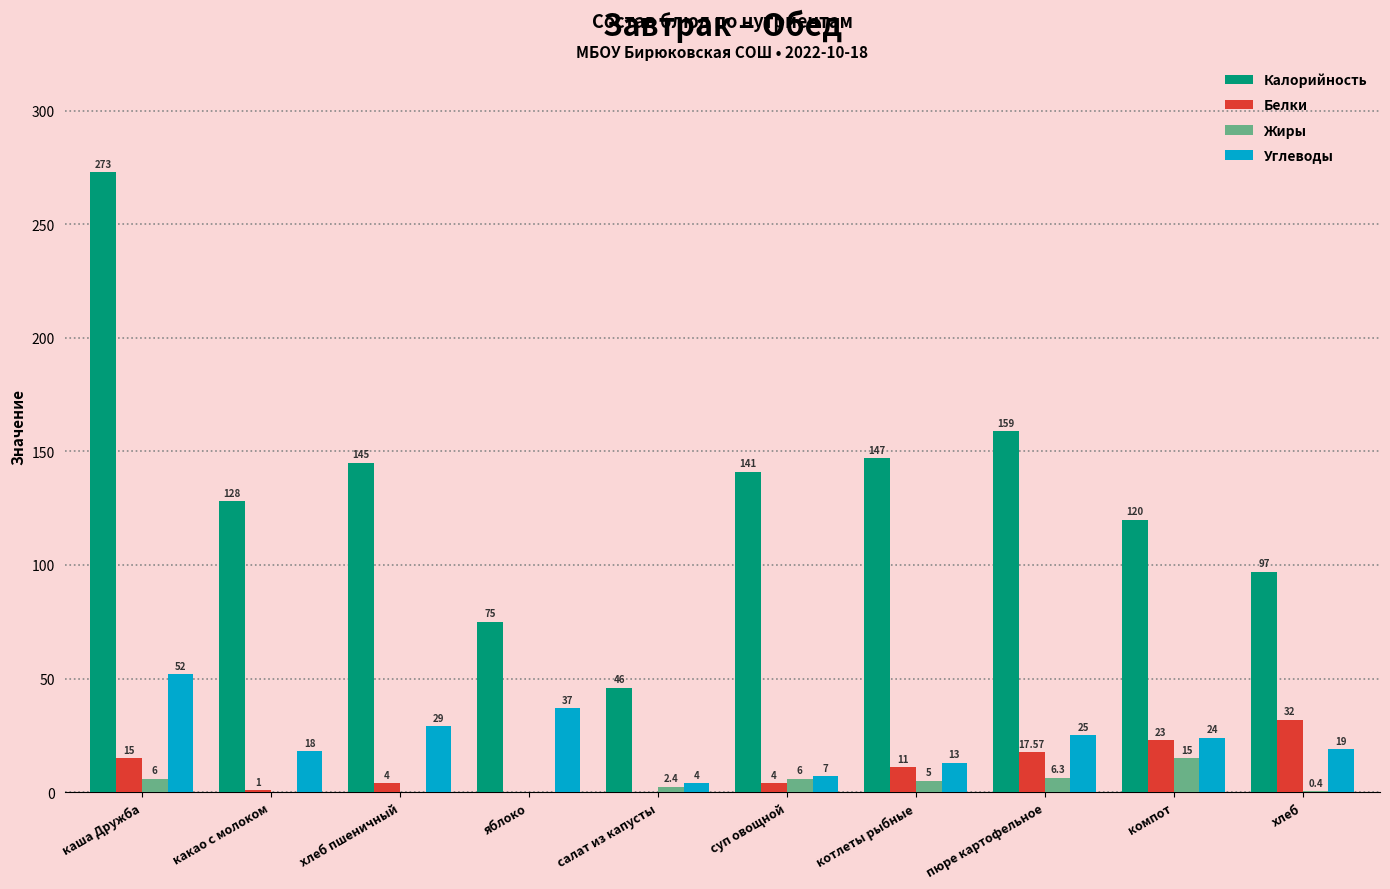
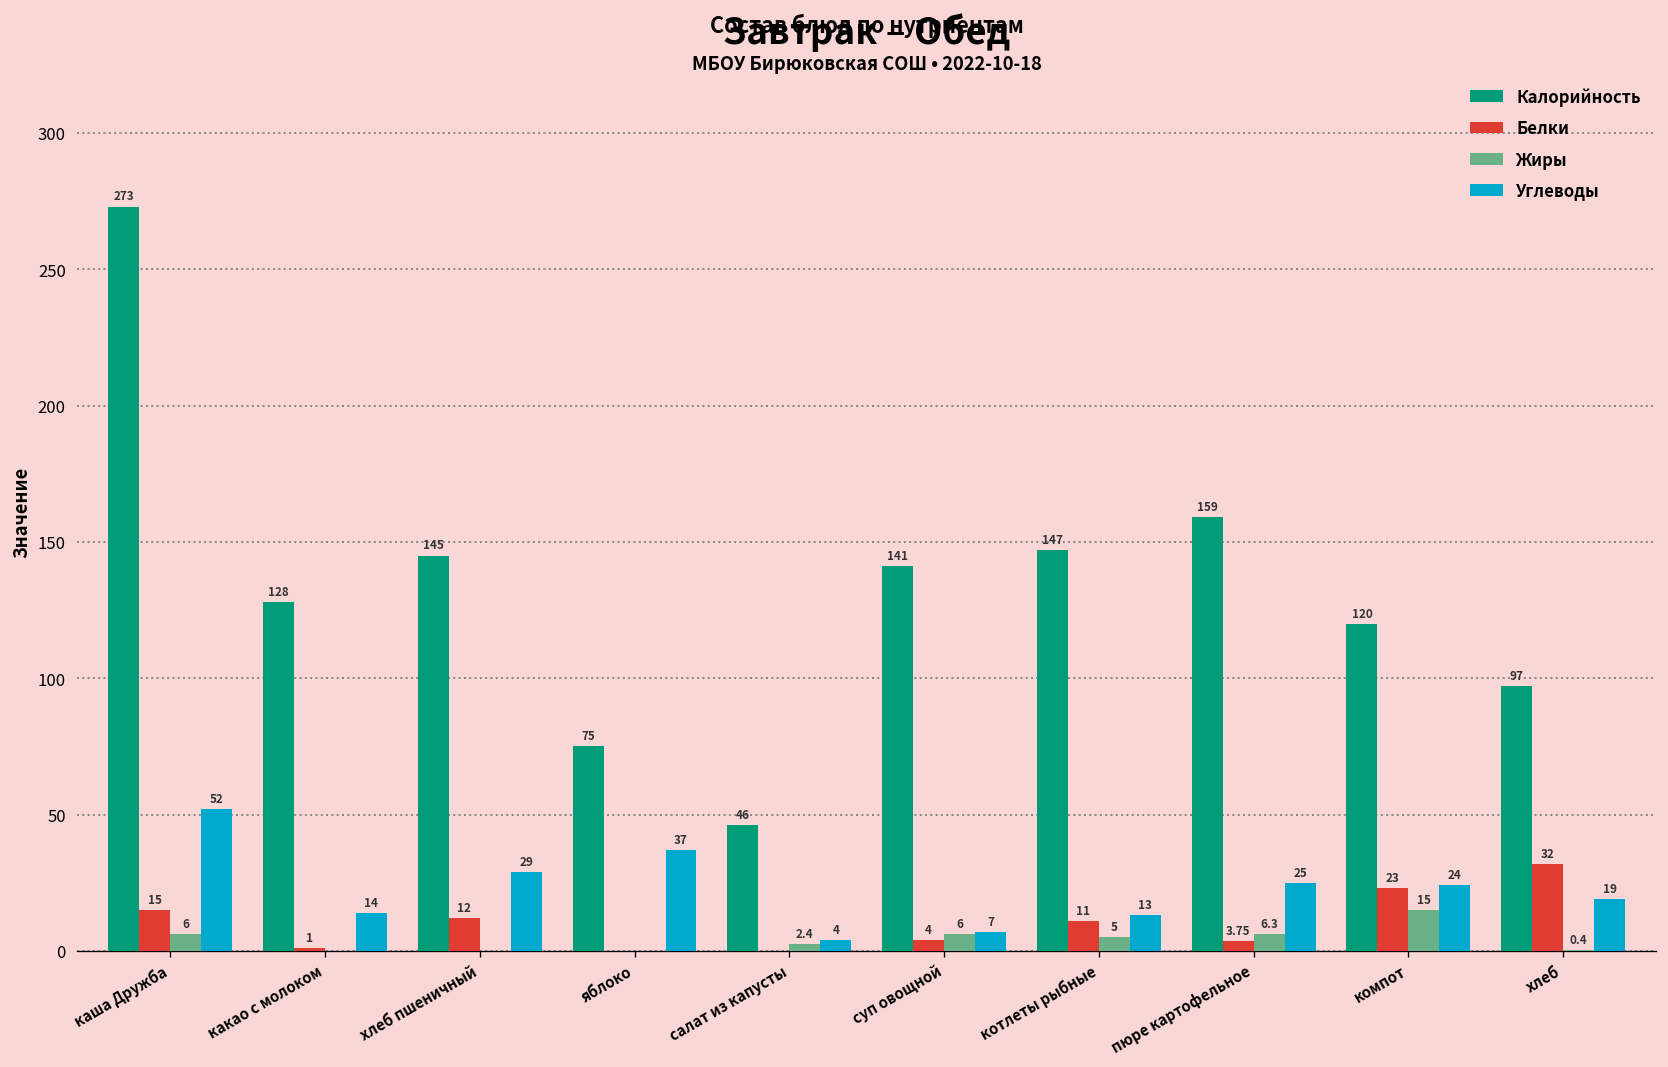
  {
    "Калорийность": {
      "каша Дружба": 273,
      "какао с молоком": 128,
      "хлеб пшеничный": 145,
      "яблоко": 75,
      "салат из капусты": 46,
      "суп овощной": 141,
      "котлеты рыбные": 147,
      "пюре картофельное": 159,
      "компот": 120,
      "хлеб": 97
    },
    "Белки": {
      "каша Дружба": 15,
      "какао с молоком": 1,
-     "хлеб пшеничный": 4,
+     "хлеб пшеничный": 12,
      "суп овощной": 4,
      "котлеты рыбные": 11,
-     "пюре картофельное": 17.57,
+     "пюре картофельное": 3.75,
      "компот": 23,
      "хлеб": 32
    },
    "Жиры": {
      "каша Дружба": 6,
      "салат из капусты": 2.4,
      "суп овощной": 6,
      "котлеты рыбные": 5,
      "пюре картофельное": 6.3,
      "компот": 15,
      "хлеб": 0.4
    },
    "Углеводы": {
      "каша Дружба": 52,
-     "какао с молоком": 18,
+     "какао с молоком": 14,
      "хлеб пшеничный": 29,
      "яблоко": 37,
      "салат из капусты": 4,
      "суп овощной": 7,
      "котлеты рыбные": 13,
      "пюре картофельное": 25,
      "компот": 24,
      "хлеб": 19
    }
  }
